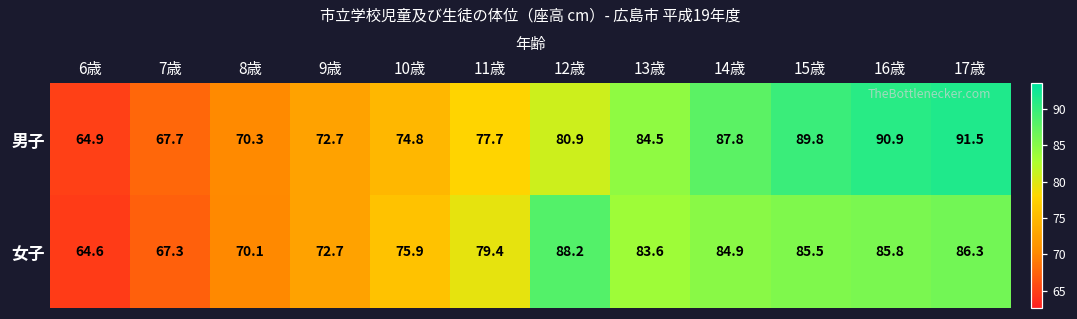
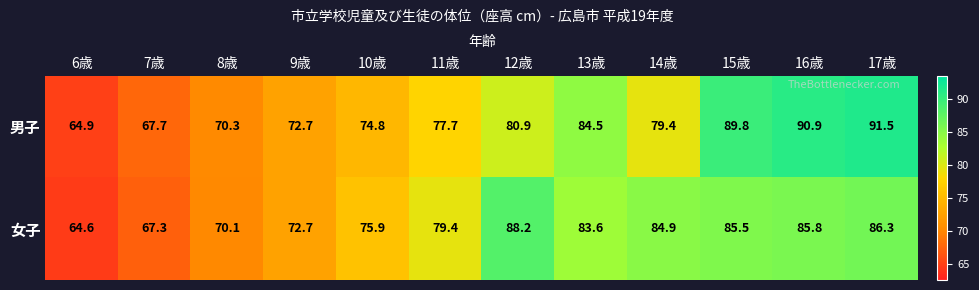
  {
    "男子": {
      "6歳": 64.9,
      "7歳": 67.7,
      "8歳": 70.3,
      "9歳": 72.7,
      "10歳": 74.8,
      "11歳": 77.7,
      "12歳": 80.9,
      "13歳": 84.5,
-     "14歳": 87.8,
+     "14歳": 79.4,
      "15歳": 89.8,
      "17歳": 91.5
    },
    "女子": {
      "6歳": 64.6,
      "7歳": 67.3,
      "8歳": 70.1,
      "9歳": 72.7,
      "10歳": 75.9,
      "11歳": 79.4,
      "12歳": 88.2,
      "13歳": 83.6,
      "14歳": 84.9,
      "15歳": 85.5,
      "16歳": 85.8,
      "17歳": 86.3
    }
  }
